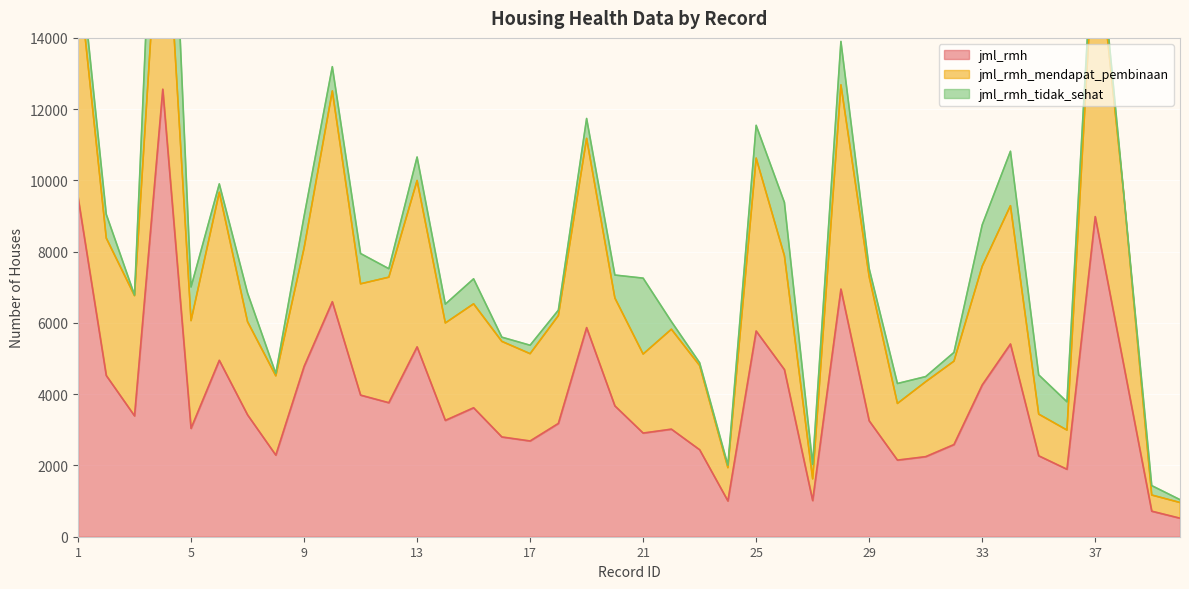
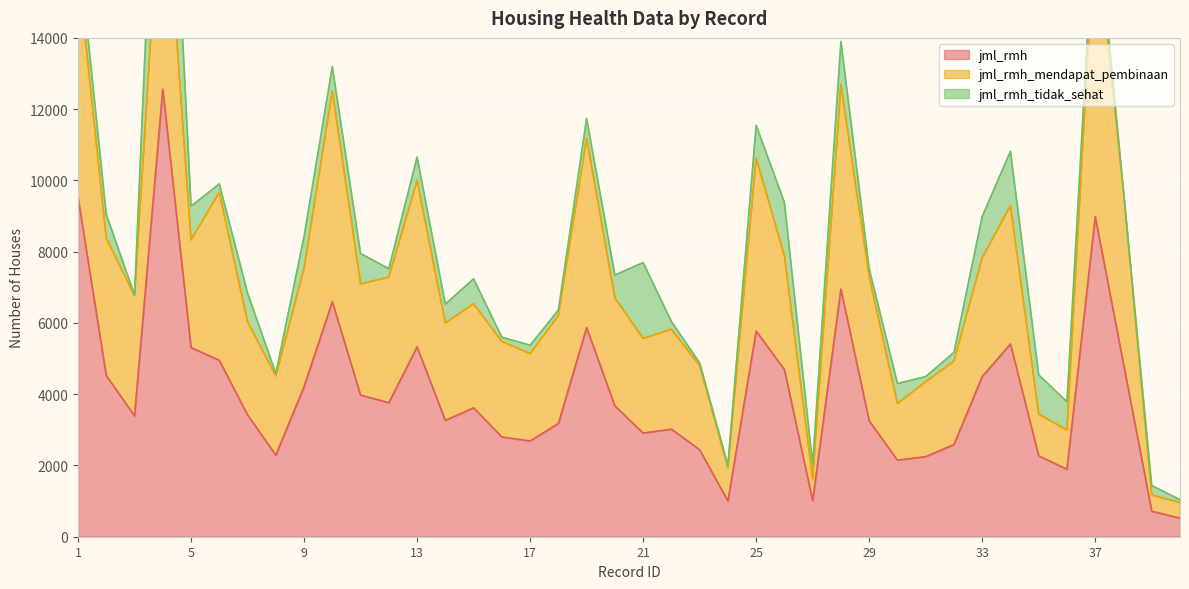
  {
    "jml_rmh": {
      "1": 9500,
-     "5": 3000,
-     "9": 4800,
+     "5": 5300,
+     "9": 4200,
      "13": 5300,
      "17": 2700,
      "21": 2900,
      "25": 5800,
      "29": 3300,
-     "33": 4300,
+     "33": 4500,
      "37": 9000
    },
    "jml_rmh_mendapat_pembinaan": {
      "5": 3000,
      "9": 3300,
      "13": 4700,
      "17": 2500,
-     "21": 2200,
+     "21": 2700,
      "25": 4900,
      "29": 4000,
      "33": 3300
    },
    "jml_rmh_tidak_sehat": {
      "5": 900,
      "9": 900,
      "13": 700,
      "17": 200,
      "21": 2100,
      "25": 900,
      "29": 200,
      "33": 1200
    }
  }
